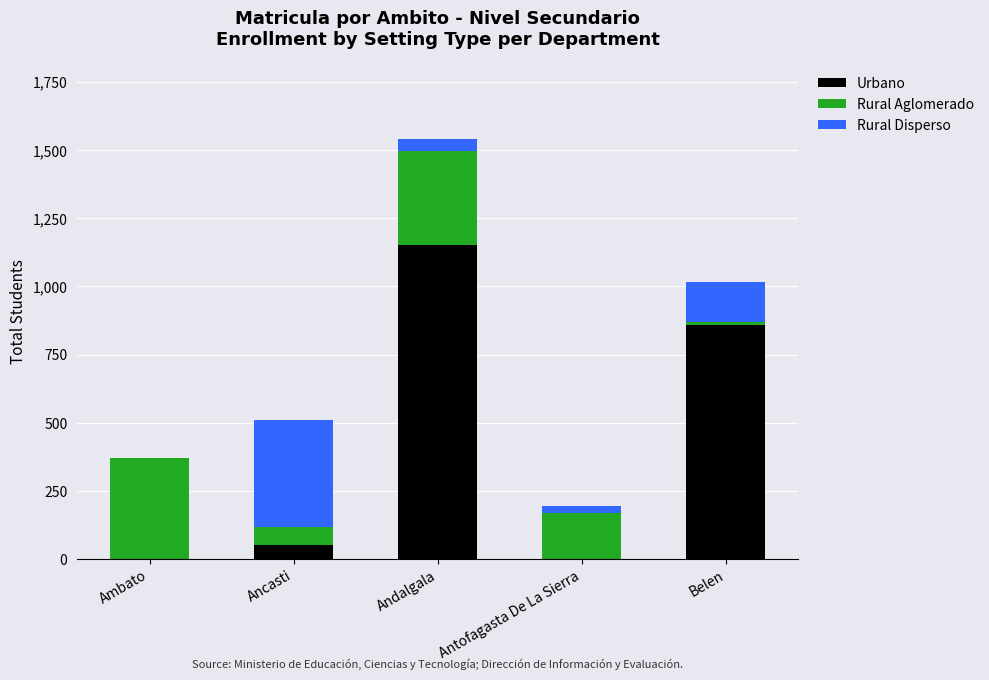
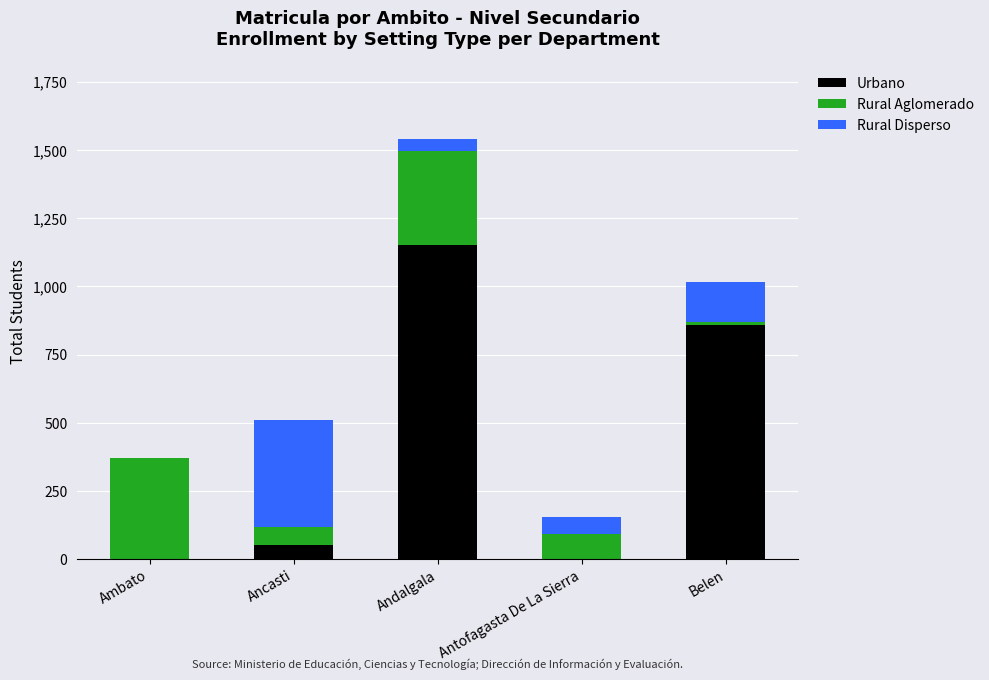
  {
    "Urbano": {
      "Ambato": "0",
      "Ancasti": "50",
      "Andalgala": "1,150",
      "Antofagasta De La Sierra": "0",
      "Belen": "860"
    },
    "Rural Aglomerado": {
      "Ambato": "370",
      "Ancasti": "70",
      "Andalgala": "340",
-     "Antofagasta De La Sierra": "170",
+     "Antofagasta De La Sierra": "90",
      "Belen": "10"
    },
    "Rural Disperso": {
      "Ambato": "0",
      "Ancasti": "390",
      "Andalgala": "40",
-     "Antofagasta De La Sierra": "20",
+     "Antofagasta De La Sierra": "60",
      "Belen": "140"
    }
  }
